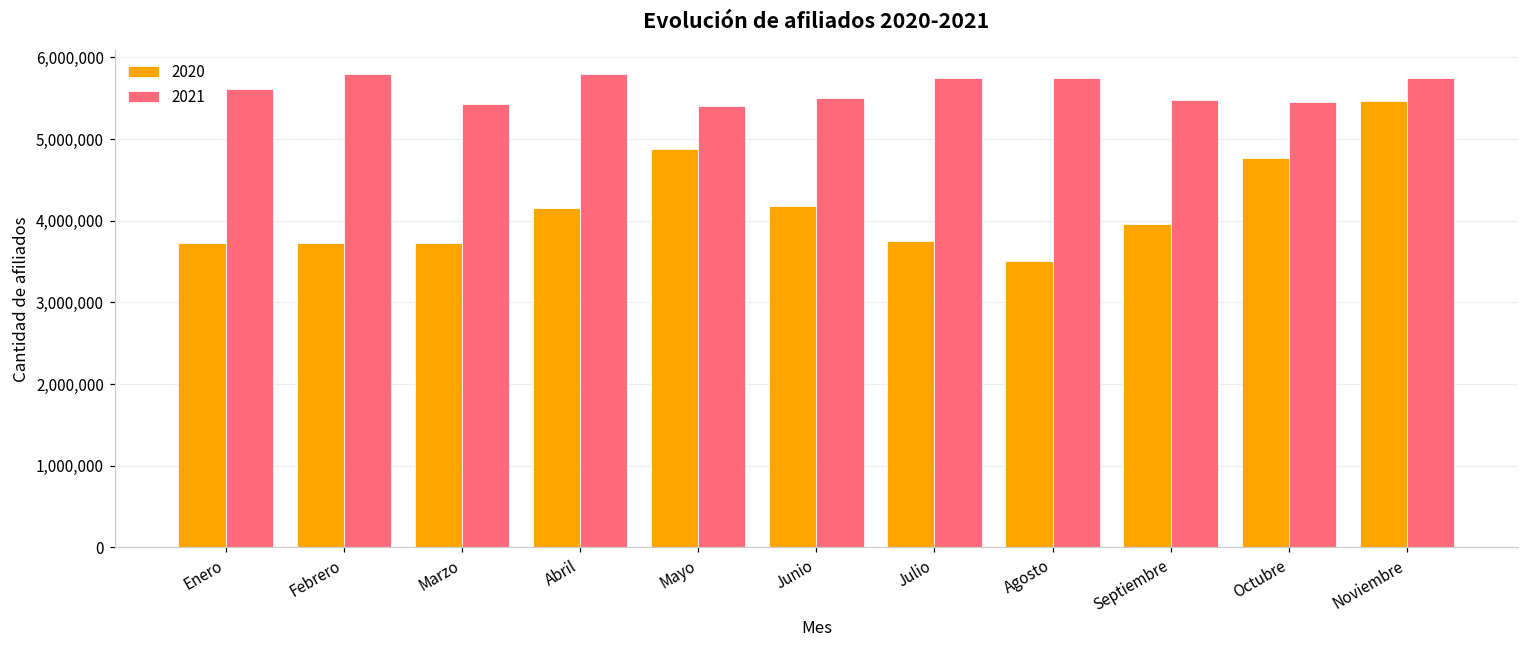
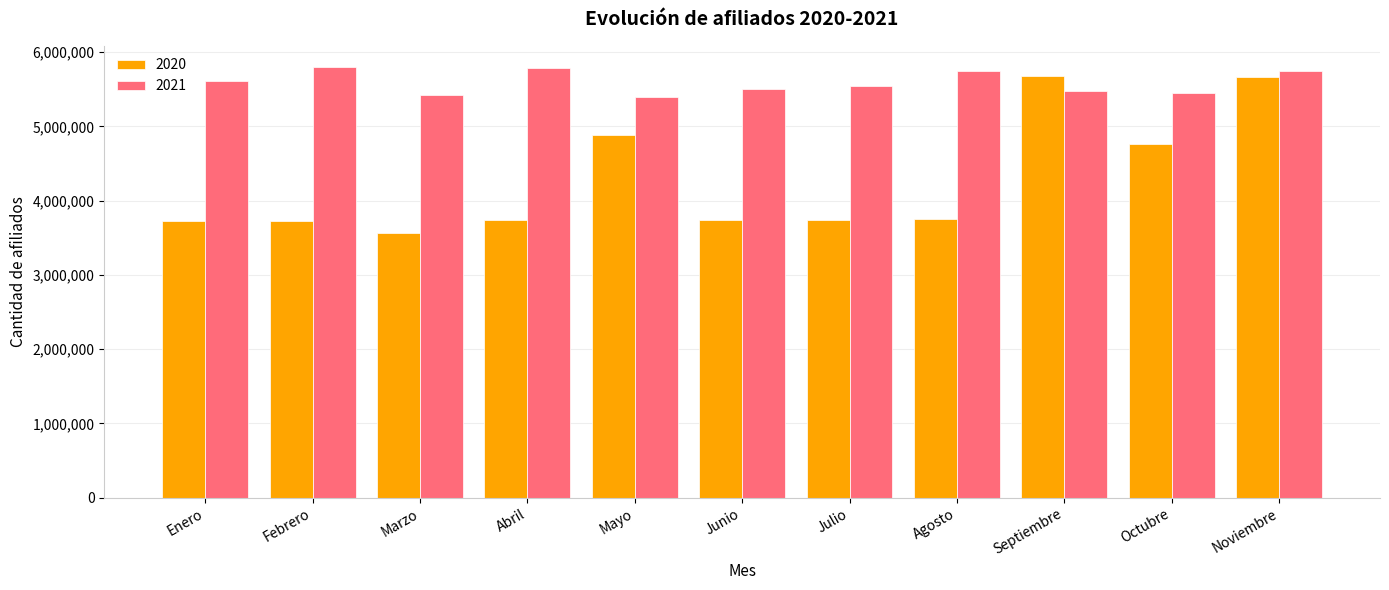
  {
    "2020": {
      "Enero": "3,700,000",
      "Febrero": "3,700,000",
-     "Marzo": "3,700,000",
-     "Abril": "4,200,000",
+     "Marzo": "3,600,000",
+     "Abril": "3,700,000",
      "Mayo": "4,900,000",
-     "Junio": "4,200,000",
+     "Junio": "3,700,000",
      "Julio": "3,700,000",
-     "Agosto": "3,500,000",
-     "Septiembre": "4,000,000",
+     "Agosto": "3,700,000",
+     "Septiembre": "5,700,000",
      "Octubre": "4,800,000",
-     "Noviembre": "5,500,000"
+     "Noviembre": "5,700,000"
    },
    "2021": {
      "Enero": "5,600,000",
      "Febrero": "5,800,000",
      "Marzo": "5,400,000",
      "Abril": "5,800,000",
      "Mayo": "5,400,000",
      "Junio": "5,500,000",
-     "Julio": "5,700,000",
+     "Julio": "5,600,000",
      "Agosto": "5,700,000",
      "Septiembre": "5,500,000",
      "Octubre": "5,500,000",
      "Noviembre": "5,700,000"
    }
  }
